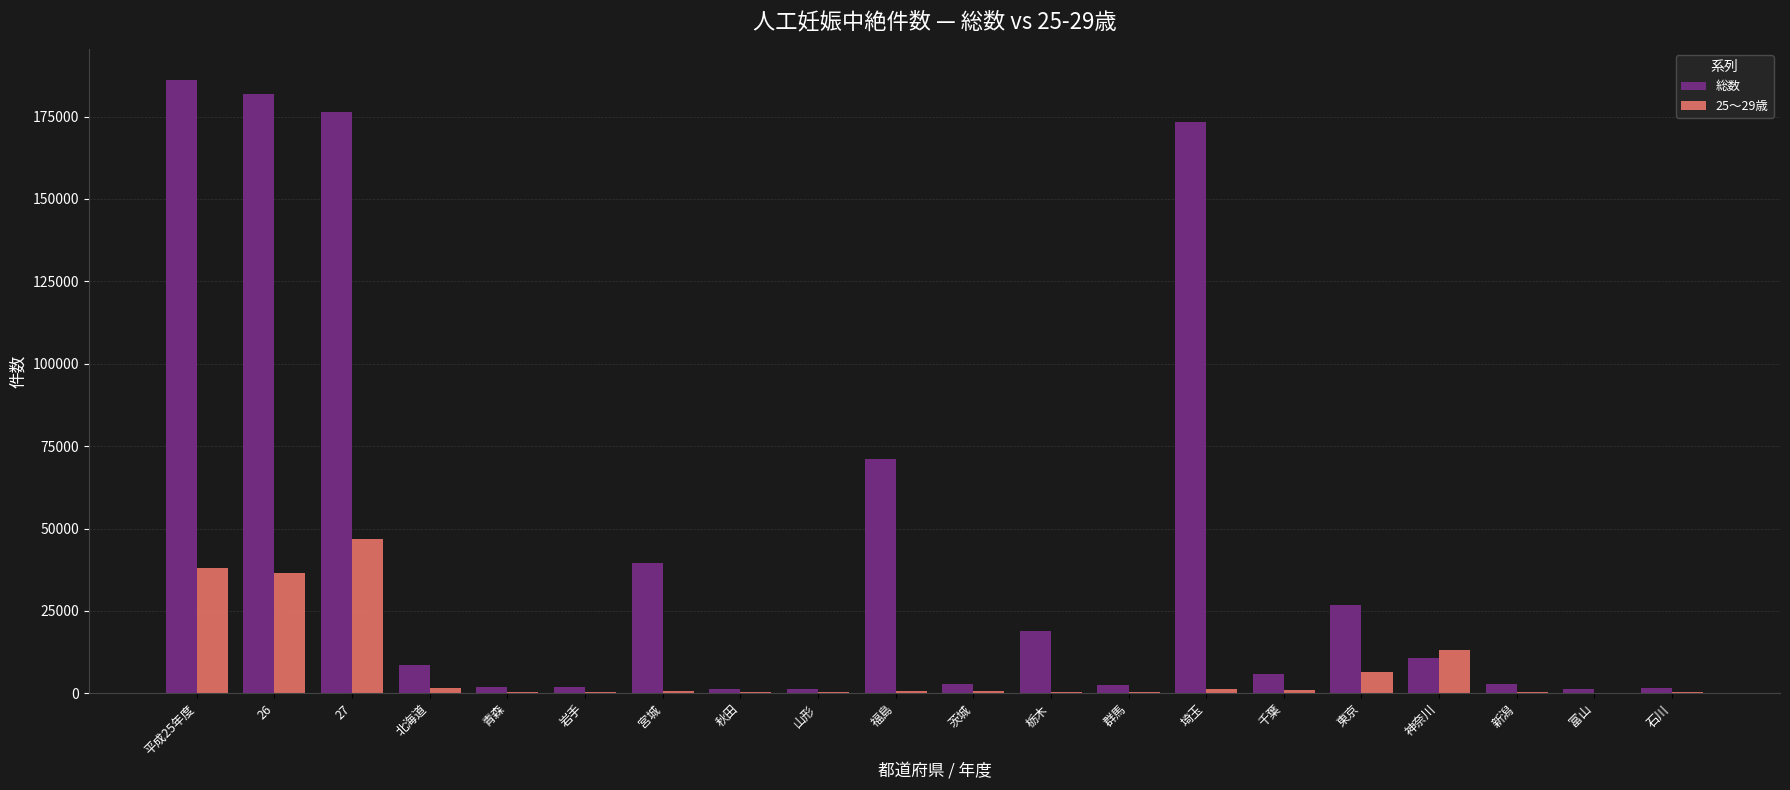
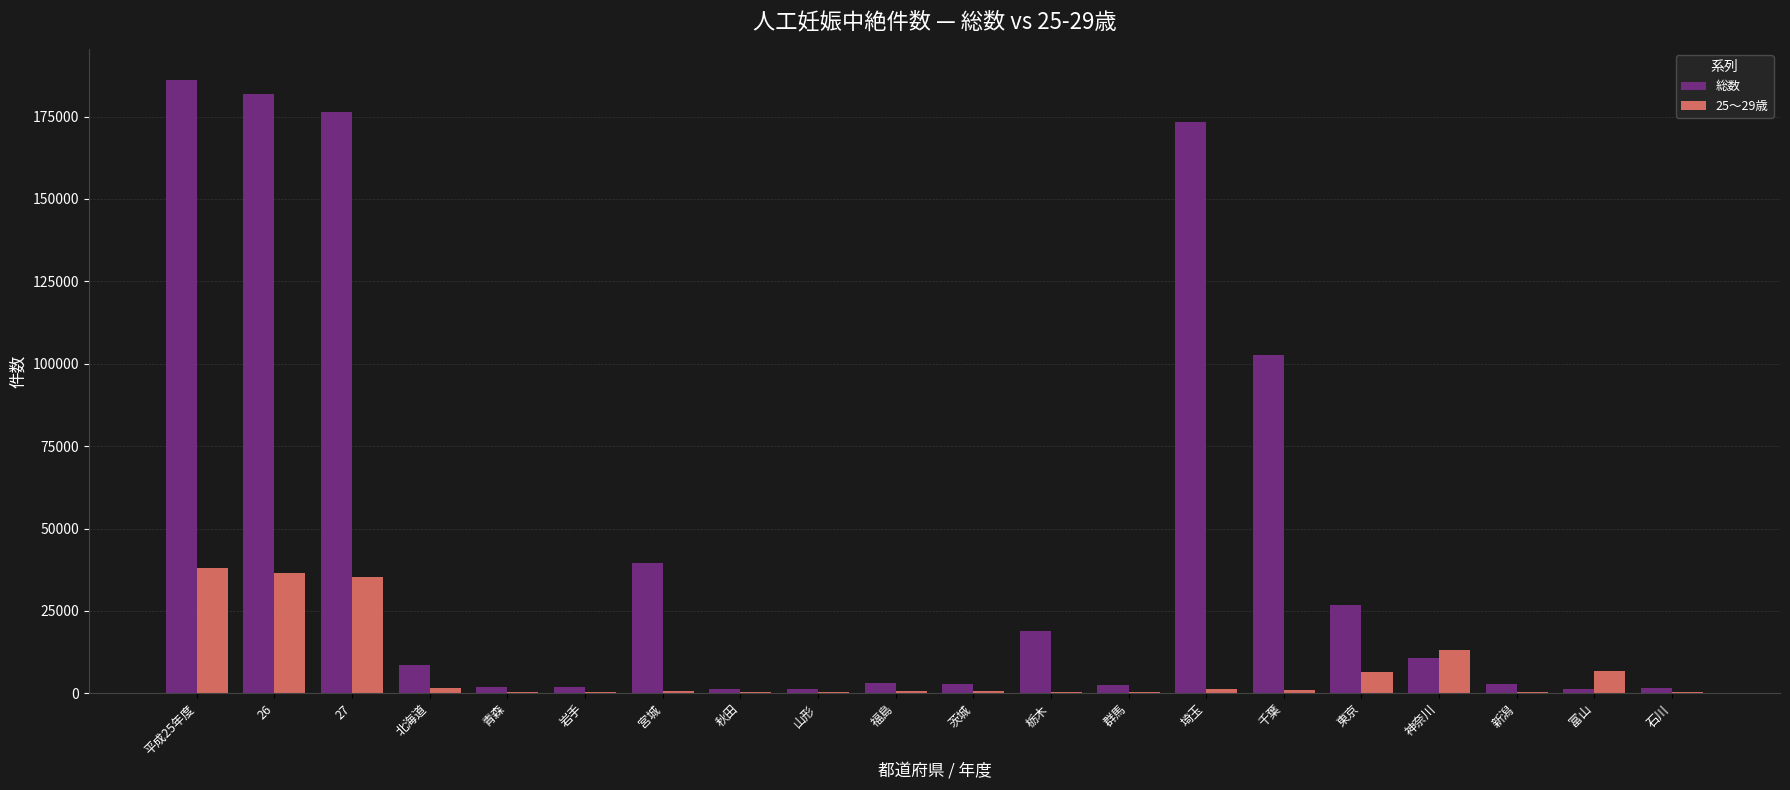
  {
    "総数": {
      "平成25年度": 186000,
      "26": 182000,
      "27": 176000,
      "北海道": 8000,
      "青森": 2000,
      "岩手": 2000,
      "宮城": 40000,
      "秋田": 1000,
      "山形": 1000,
-     "福島": 71000,
+     "福島": 3000,
      "茨城": 3000,
      "栃木": 19000,
      "群馬": 2000,
      "埼玉": 173000,
-     "千葉": 6000,
+     "千葉": 103000,
      "東京": 27000,
      "神奈川": 11000,
      "新潟": 3000,
      "富山": 1000,
      "石川": 2000
    },
    "25～29歳": {
      "平成25年度": 38000,
      "26": 37000,
-     "27": 47000,
+     "27": 35000,
      "北海道": 2000,
      "宮城": 1000,
      "埼玉": 1000,
      "千葉": 1000,
      "東京": 6000,
      "神奈川": 13000,
-     "富山": 0
+     "富山": 7000
    }
  }
